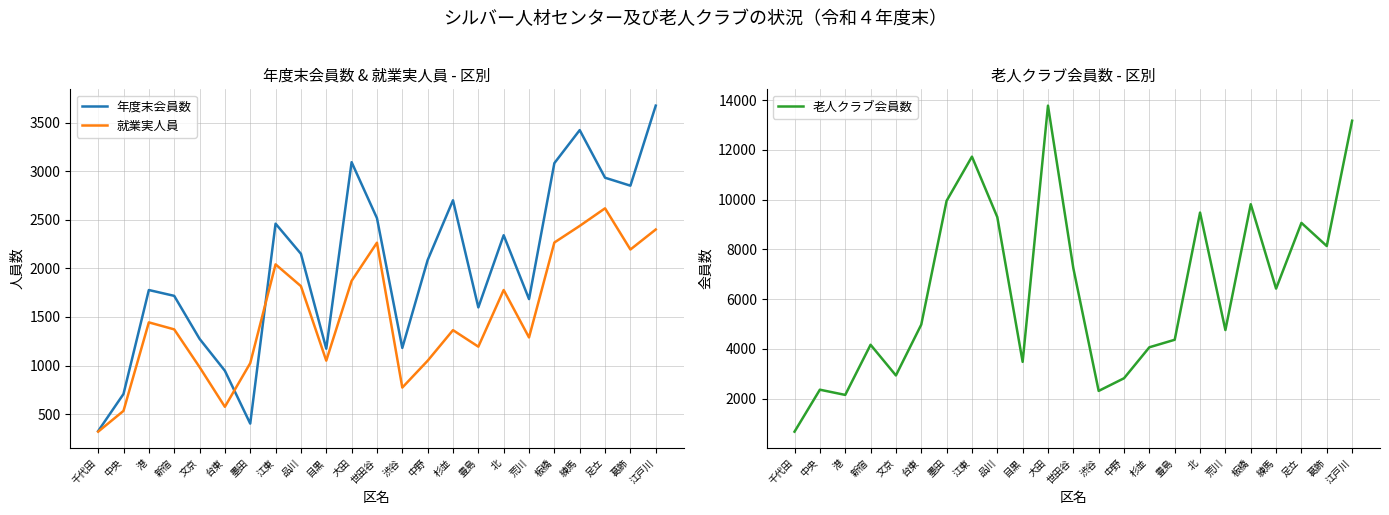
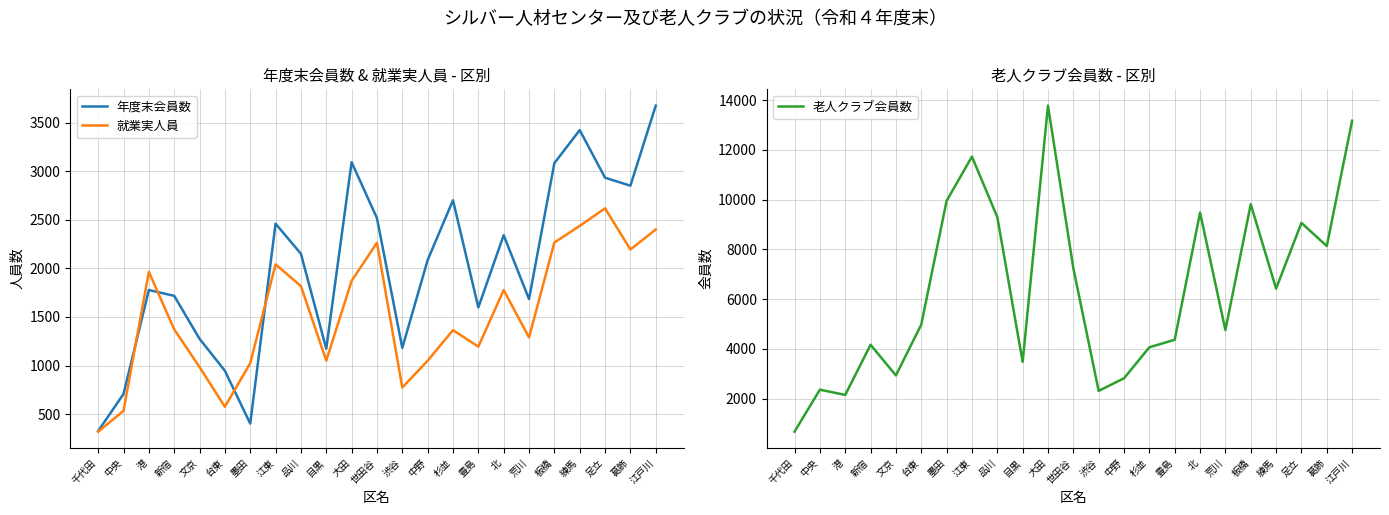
  {
    "年度末会員数 & 就業実人員 - 区別": {
      "年度末会員数": {
        "中央": 700,
        "港": 1800,
        "新宿": 1700,
        "文京": 1300,
        "台東": 900,
        "墨田": 400,
        "江東": 2500,
        "品川": 2200,
        "目黒": 1200,
        "大田": 3100,
        "世田谷": 2500,
        "渋谷": 1200,
        "中野": 2100,
        "杉並": 2700,
        "豊島": 1600,
        "北": 2300,
        "荒川": 1700,
        "板橋": 3100,
        "練馬": 3400,
        "足立": 2900,
        "葛飾": 2900,
        "江戸川": 3700
      },
      "就業実人員": {
        "中央": 500,
-       "港": 1400,
+       "港": 2000,
        "新宿": 1400,
        "文京": 1000,
        "台東": 600,
        "墨田": 1000,
        "江東": 2000,
        "品川": 1800,
        "目黒": 1100,
        "大田": 1900,
        "世田谷": 2300,
        "渋谷": 800,
        "中野": 1000,
        "杉並": 1400,
        "豊島": 1200,
        "北": 1800,
        "荒川": 1300,
        "板橋": 2300,
        "練馬": 2400,
        "足立": 2600,
        "葛飾": 2200,
        "江戸川": 2400
      }
    },
    "老人クラブ会員数 - 区別": {
      "千代田": 700,
      "中央": 2400,
      "港": 2100,
      "新宿": 4200,
      "文京": 2900,
      "台東": 5000,
      "墨田": 10000,
      "江東": 11700,
      "品川": 9300,
      "目黒": 3500,
      "大田": 13800,
      "世田谷": 7200,
      "渋谷": 2300,
      "中野": 2800,
      "杉並": 4100,
      "豊島": 4400,
      "北": 9500,
      "荒川": 4800,
      "板橋": 9800,
      "練馬": 6400,
      "足立": 9100,
      "葛飾": 8100,
      "江戸川": 13200
    }
  }
